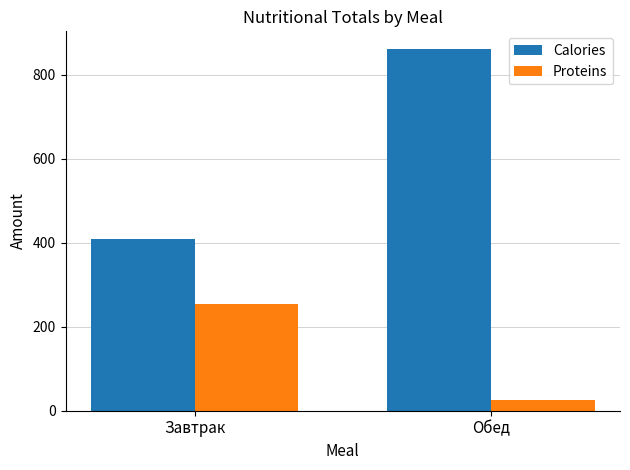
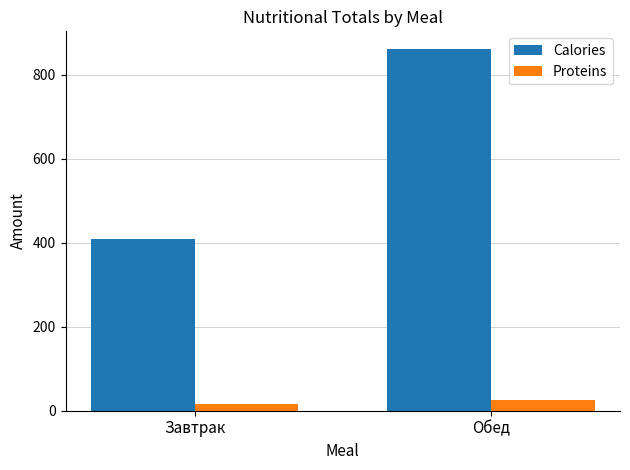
  {
    "Calories": {
      "Завтрак": 410,
      "Обед": 860
    },
    "Proteins": {
-     "Завтрак": 250,
+     "Завтрак": 20,
      "Обед": 20
    }
  }
